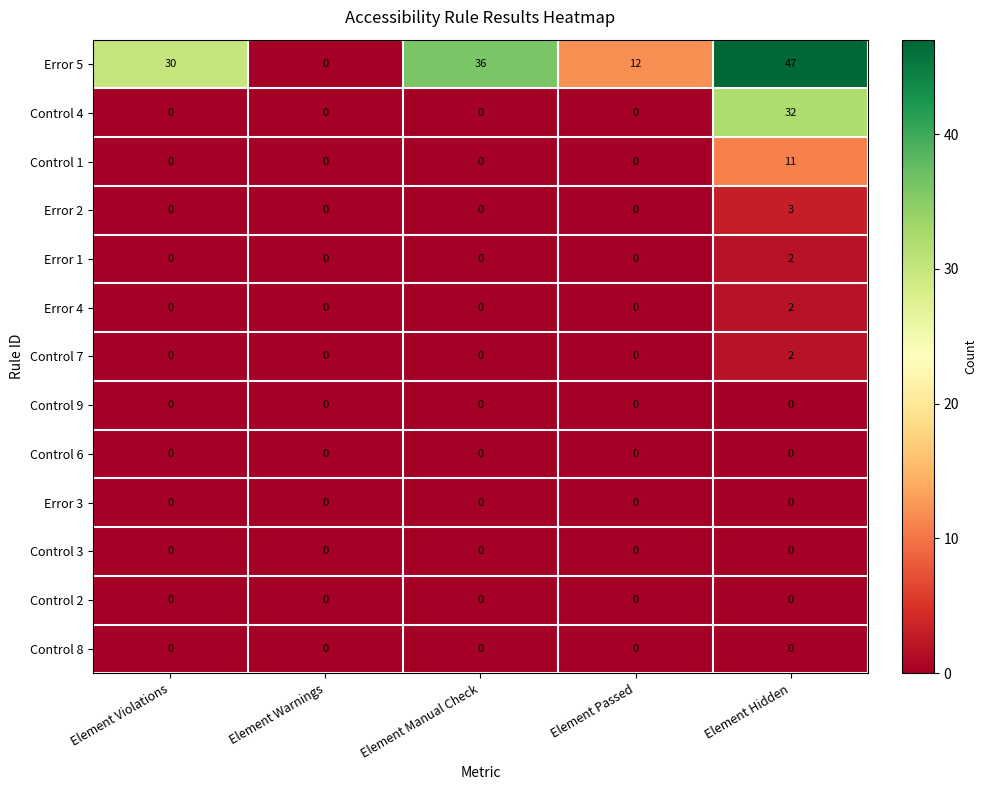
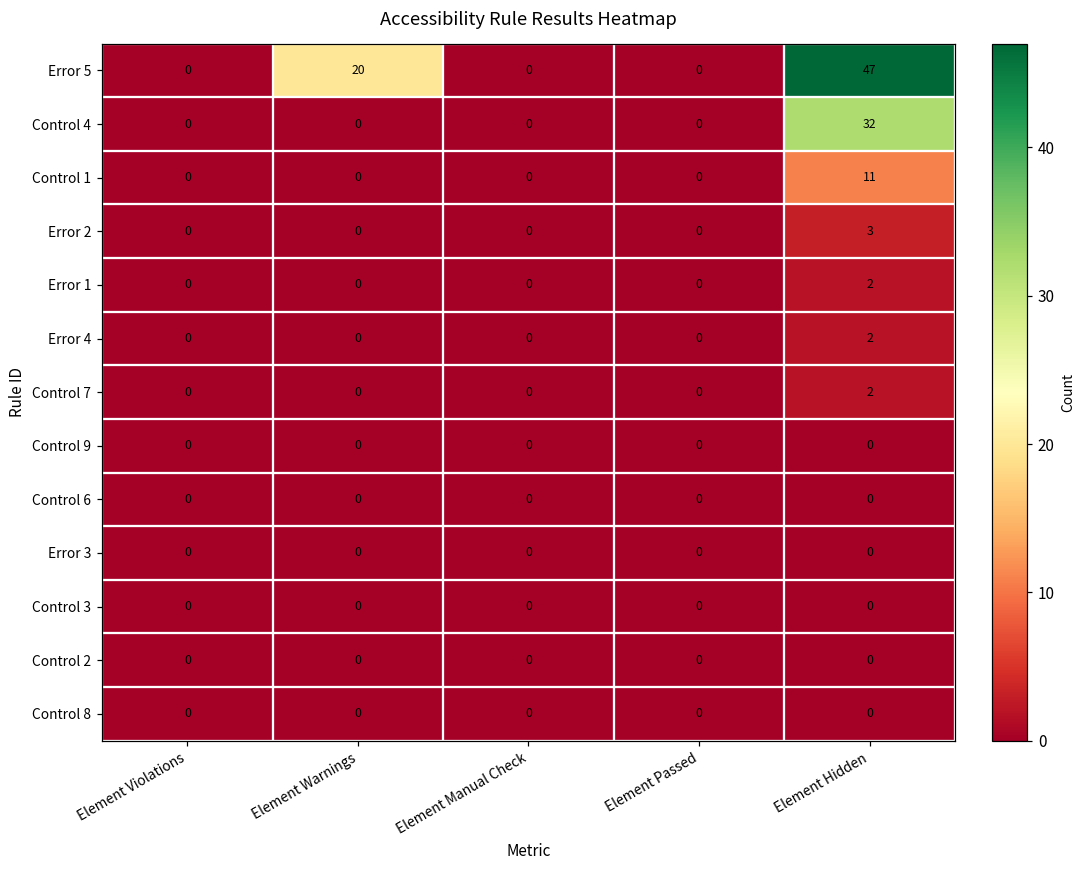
  {
    "Error 5": {
-     "Element Violations": 30,
-     "Element Warnings": 0,
-     "Element Manual Check": 36,
-     "Element Passed": 12,
+     "Element Violations": 0,
+     "Element Warnings": 20,
+     "Element Manual Check": 0,
+     "Element Passed": 0,
      "Element Hidden": 47
    },
    "Control 4": {
      "Element Violations": 0,
      "Element Warnings": 0,
      "Element Manual Check": 0,
      "Element Passed": 0,
      "Element Hidden": 32
    },
    "Control 1": {
      "Element Violations": 0,
      "Element Warnings": 0,
      "Element Manual Check": 0,
      "Element Passed": 0,
      "Element Hidden": 11
    },
    "Error 2": {
      "Element Violations": 0,
      "Element Warnings": 0,
      "Element Manual Check": 0,
      "Element Passed": 0,
      "Element Hidden": 3
    },
    "Error 1": {
      "Element Violations": 0,
      "Element Warnings": 0,
      "Element Manual Check": 0,
      "Element Passed": 0,
      "Element Hidden": 2
    },
    "Error 4": {
      "Element Violations": 0,
      "Element Warnings": 0,
      "Element Manual Check": 0,
      "Element Passed": 0,
      "Element Hidden": 2
    },
    "Control 7": {
      "Element Violations": 0,
      "Element Warnings": 0,
      "Element Manual Check": 0,
      "Element Passed": 0,
      "Element Hidden": 2
    },
    "Control 9": {
      "Element Violations": 0,
      "Element Warnings": 0,
      "Element Manual Check": 0,
      "Element Passed": 0,
      "Element Hidden": 0
    },
    "Control 6": {
      "Element Violations": 0,
      "Element Warnings": 0,
      "Element Manual Check": 0,
      "Element Passed": 0,
      "Element Hidden": 0
    },
    "Error 3": {
      "Element Violations": 0,
      "Element Warnings": 0,
      "Element Manual Check": 0,
      "Element Passed": 0,
      "Element Hidden": 0
    },
    "Control 3": {
      "Element Violations": 0,
      "Element Warnings": 0,
      "Element Manual Check": 0,
      "Element Passed": 0,
      "Element Hidden": 0
    },
    "Control 2": {
      "Element Violations": 0,
      "Element Warnings": 0,
      "Element Manual Check": 0,
      "Element Passed": 0,
      "Element Hidden": 0
    },
    "Control 8": {
      "Element Violations": 0,
      "Element Warnings": 0,
      "Element Manual Check": 0,
      "Element Passed": 0,
      "Element Hidden": 0
    }
  }
